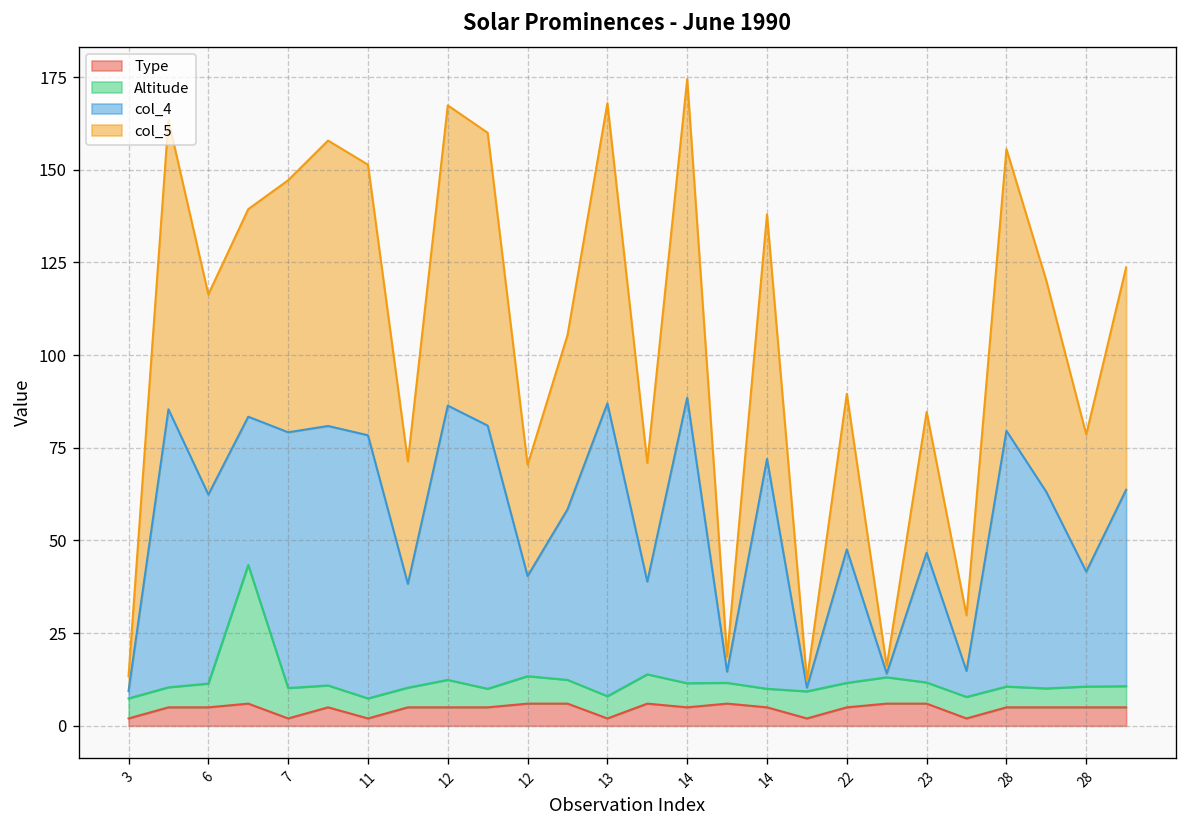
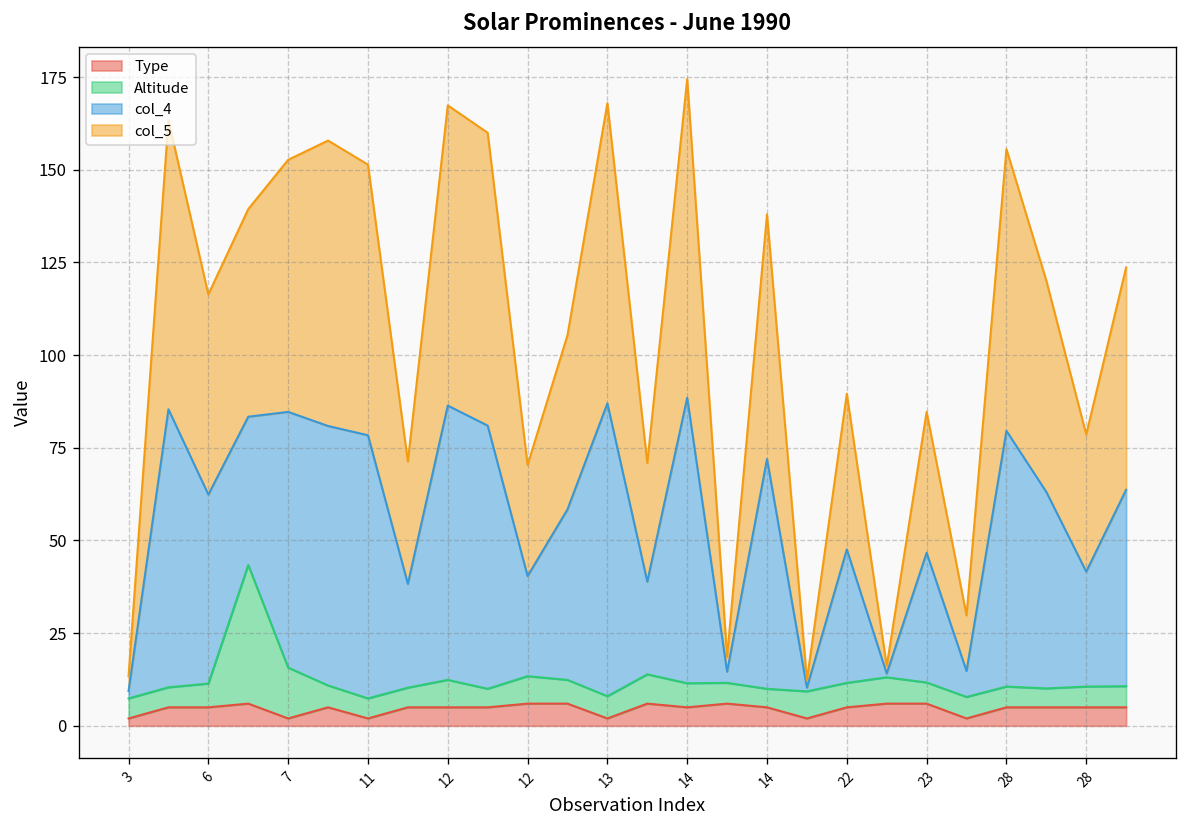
  {
    "Type": {
      "7": 2
    },
    "Altitude": {
-     "7": 8
+     "7": 14
    },
    "col_4": {
      "7": 69
    },
    "col_5": {
      "7": 68
    }
  }
